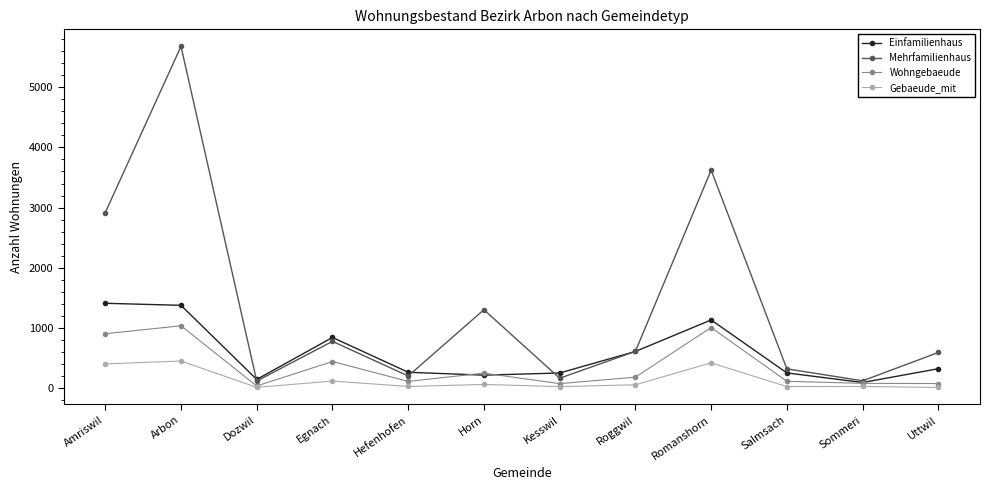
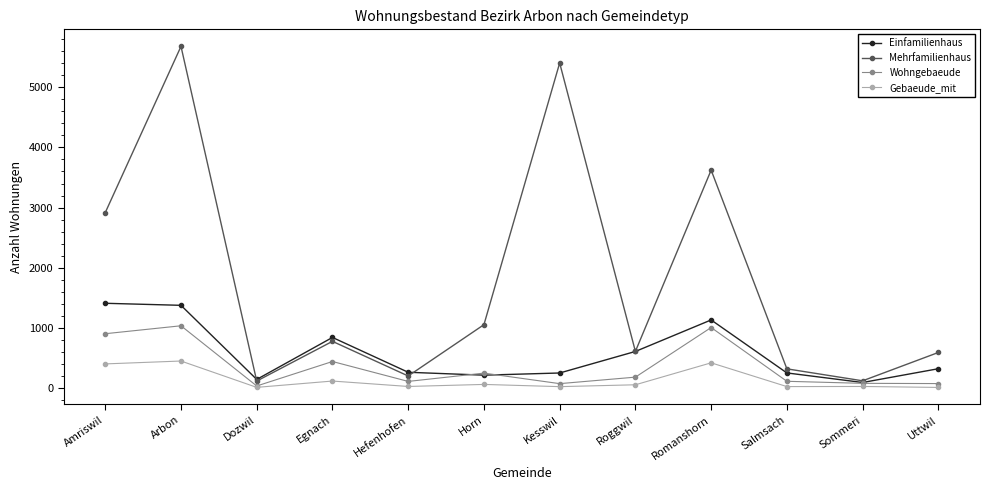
  {
    "Einfamilienhaus": {
      "Amriswil": 1400,
      "Arbon": 1400,
      "Egnach": 800,
      "Hefenhofen": 300,
      "Kesswil": 300,
      "Romanshorn": 1100,
      "Salmsach": 300,
      "Uttwil": 300
    },
    "Mehrfamilienhaus": {
      "Amriswil": 2900,
      "Arbon": 5700,
      "Egnach": 800,
      "Hefenhofen": 200,
-     "Horn": 1300,
-     "Kesswil": 200,
+     "Horn": 1100,
+     "Kesswil": 5400,
      "Romanshorn": 3600,
      "Salmsach": 300,
      "Uttwil": 600
    }
  }
